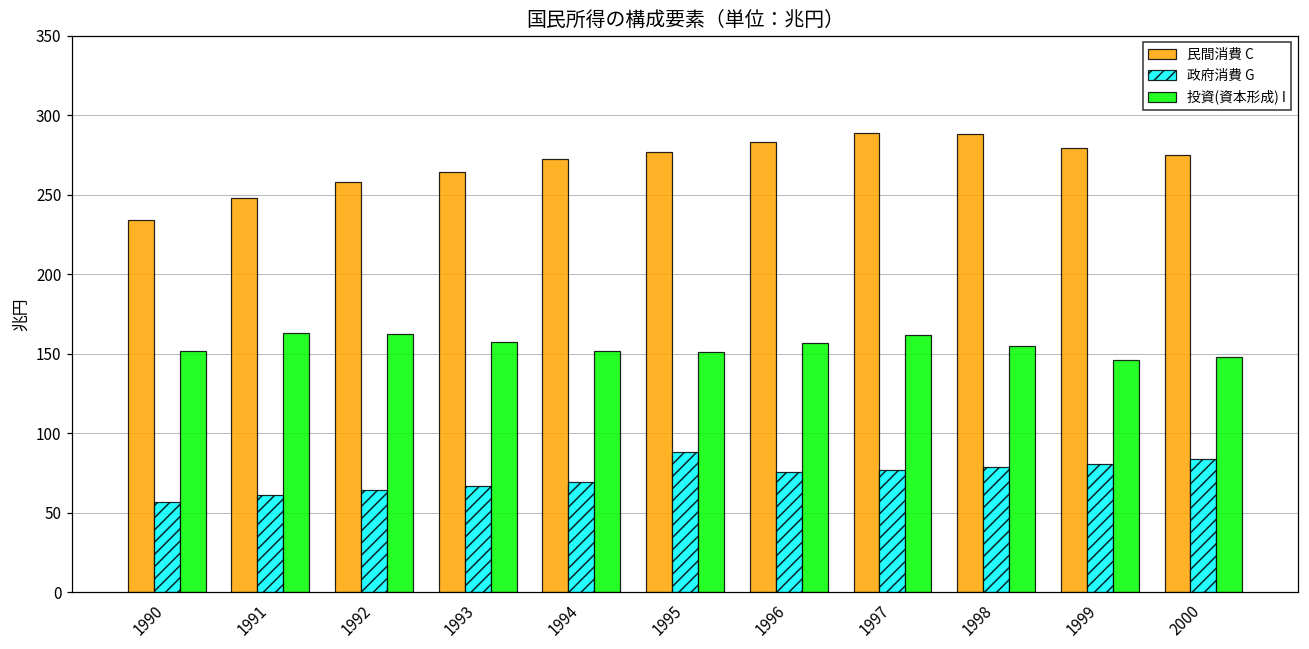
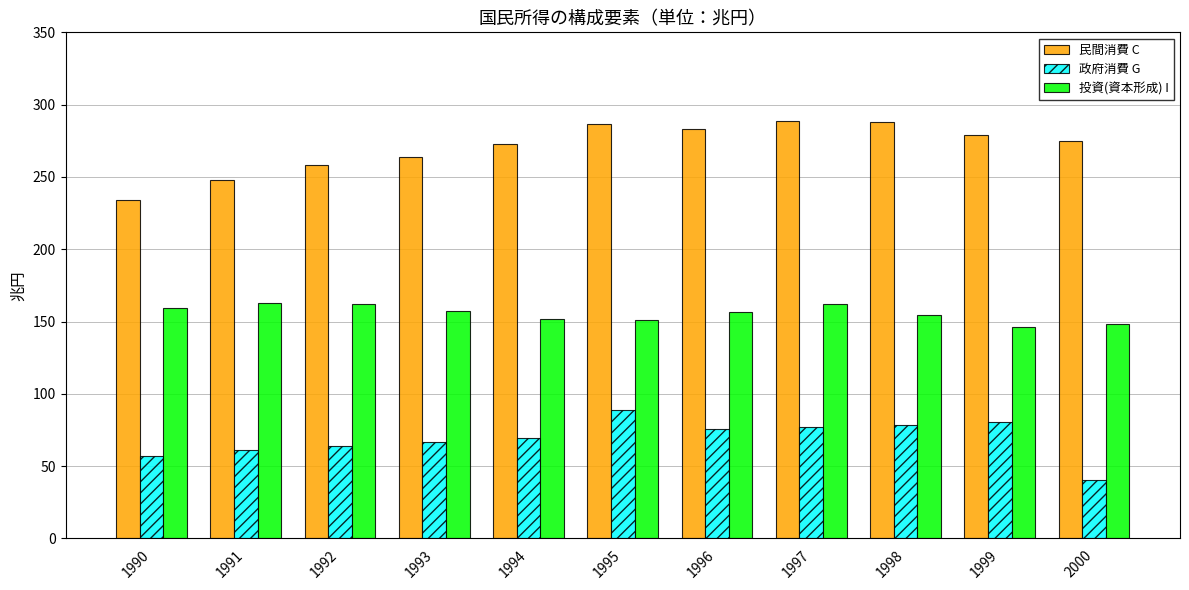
  {
    "民間消費 C": {
      "1990": 234,
      "1991": 248,
      "1992": 258,
      "1993": 264,
      "1994": 273,
-     "1995": 277,
+     "1995": 286,
      "1996": 283,
      "1997": 289,
      "1998": 288,
      "1999": 279,
      "2000": 275
    },
    "政府消費 G": {
      "1990": 57,
      "1991": 61,
      "1992": 64,
      "1993": 67,
      "1994": 70,
      "1995": 89,
      "1996": 76,
      "1997": 77,
      "1998": 79,
      "1999": 81,
-     "2000": 84
+     "2000": 40
    },
    "投資(資本形成) I": {
-     "1990": 152,
+     "1990": 160,
      "1991": 163,
      "1992": 162,
      "1993": 157,
      "1994": 152,
      "1995": 151,
      "1996": 157,
      "1997": 162,
      "1998": 155,
      "1999": 146,
      "2000": 148
    }
  }
